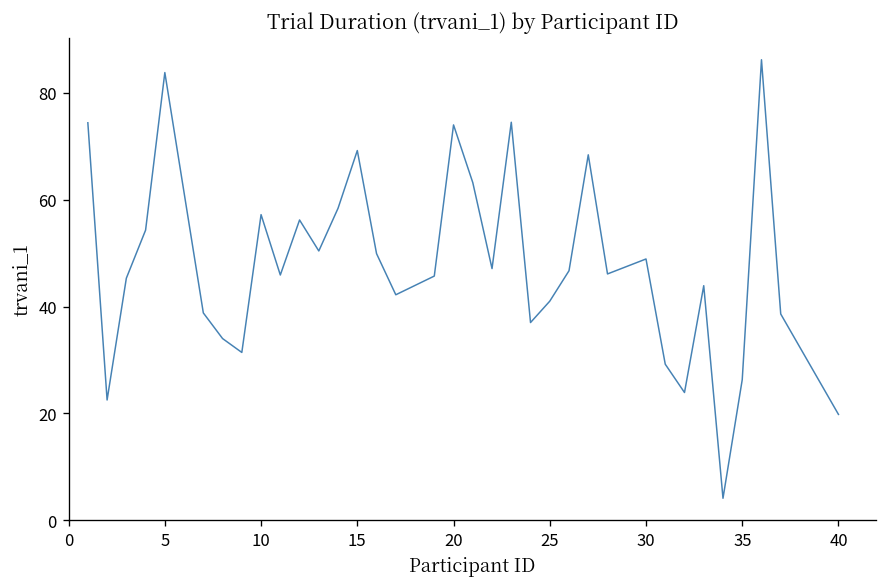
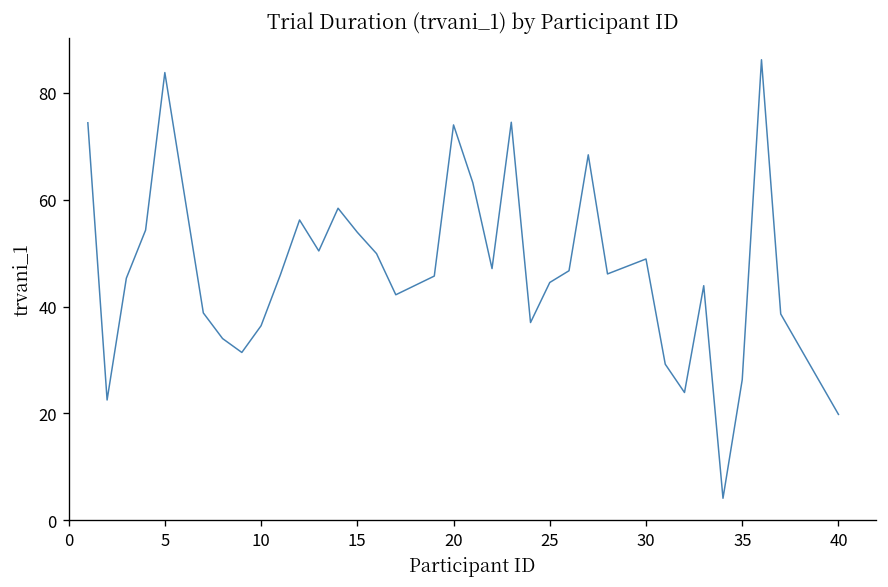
  {
    "5": 84,
-   "10": 57,
-   "15": 69,
+   "10": 36,
+   "15": 54,
    "20": 74,
-   "25": 41,
+   "25": 45,
    "30": 49,
    "35": 26,
    "40": 20
  }
